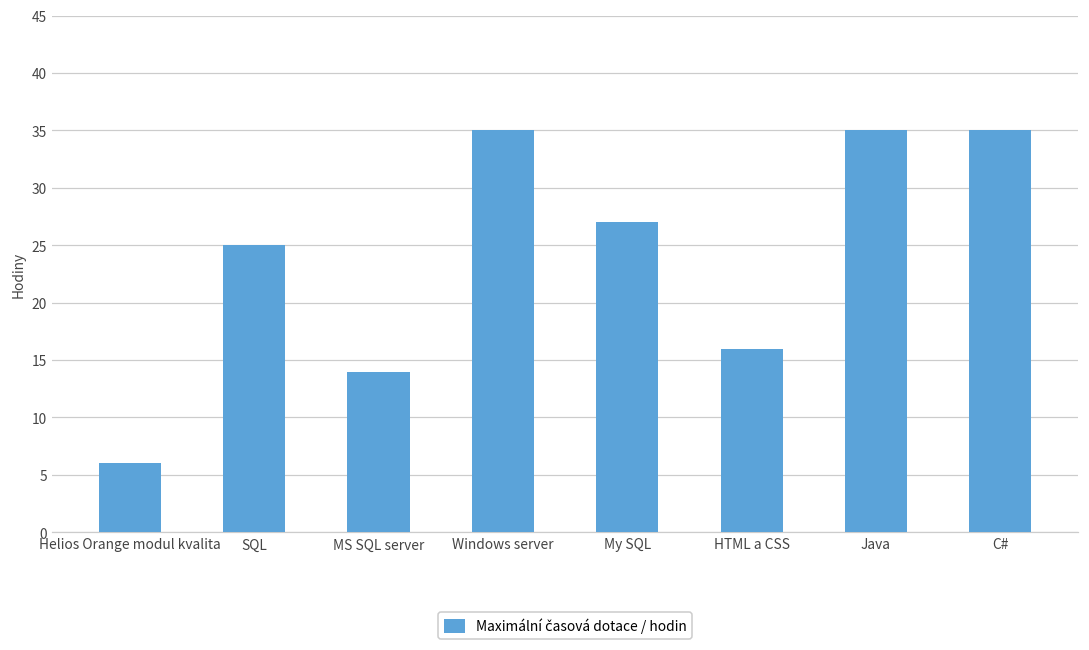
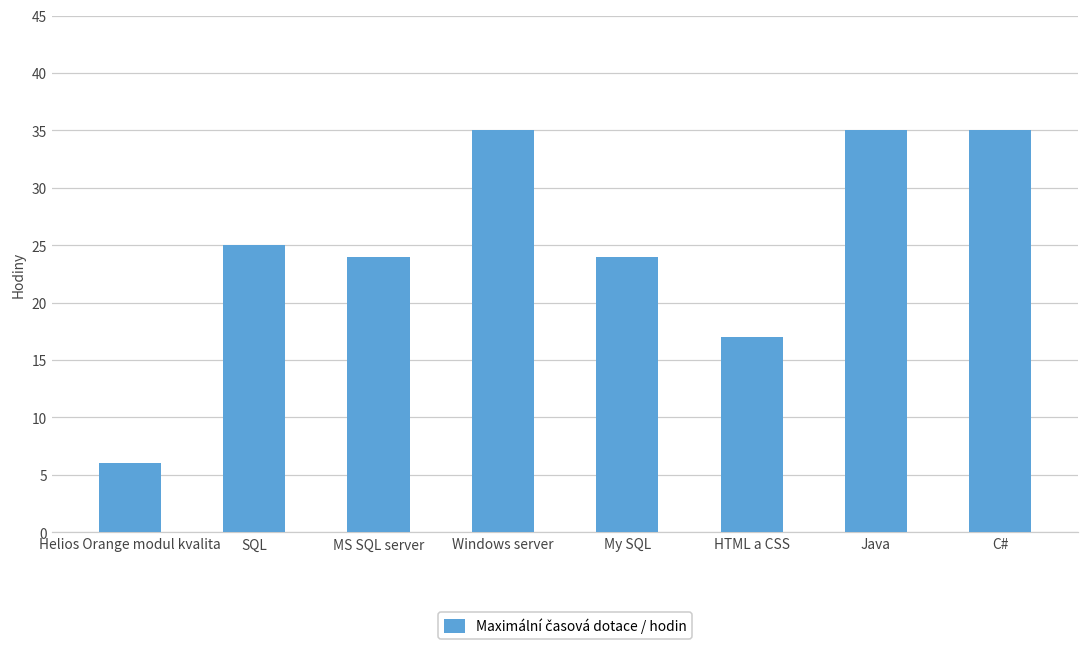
  {
    "Helios Orange modul kvalita": 6,
    "SQL": 25,
-   "MS SQL server": 14,
+   "MS SQL server": 24,
    "Windows server": 35,
-   "My SQL": 27,
-   "HTML a CSS": 16,
+   "My SQL": 24,
+   "HTML a CSS": 17,
    "Java": 35,
    "C#": 35
  }
